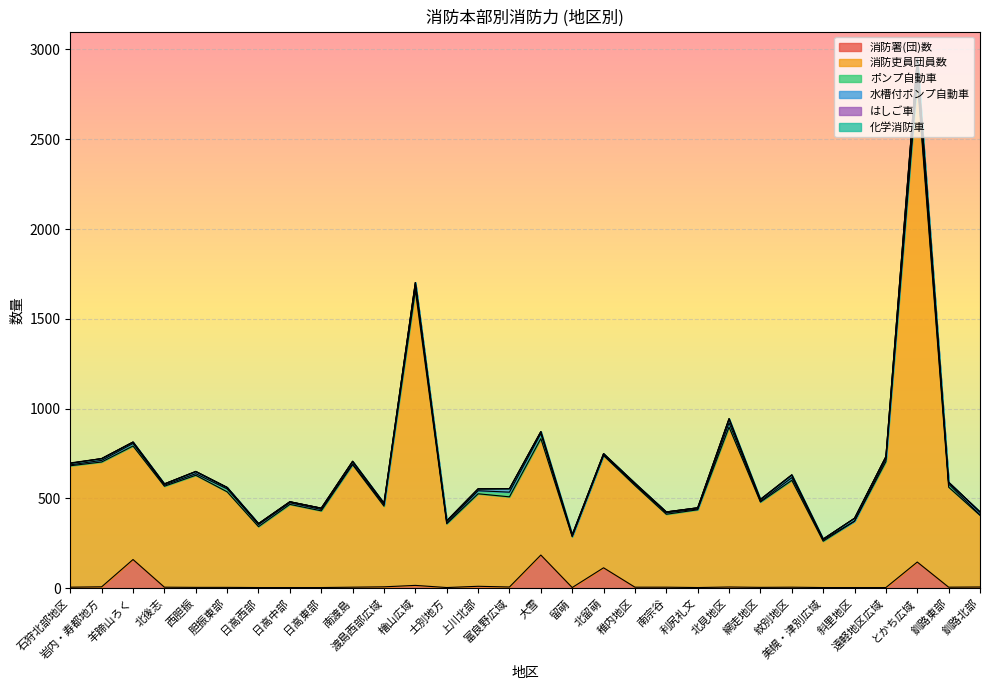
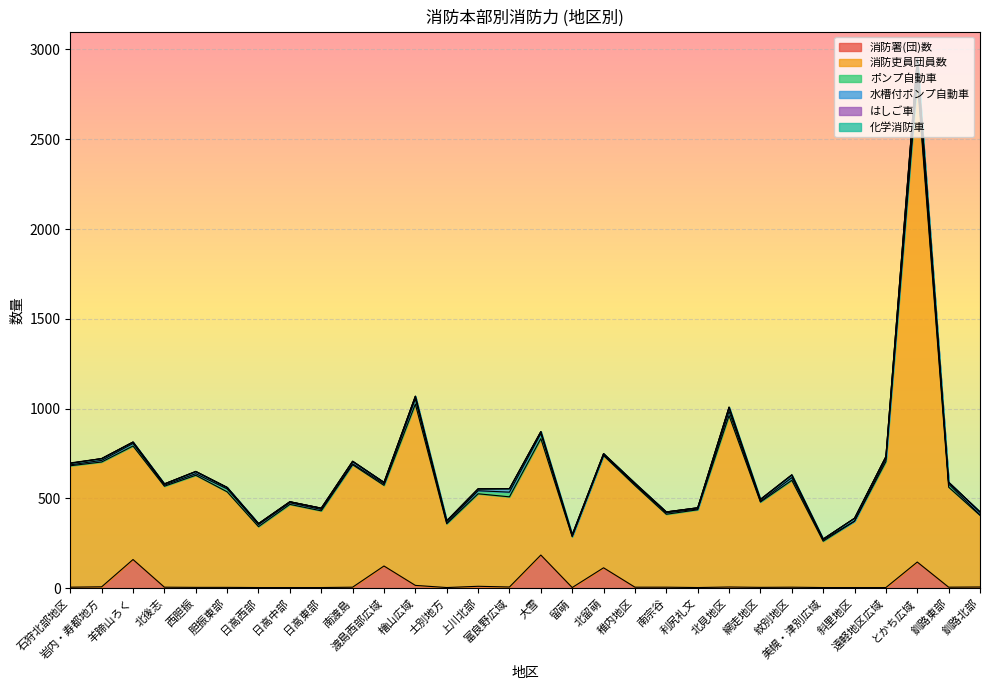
  {
    "消防署(団)数": {
      "石狩北部地区": 10,
      "岩内・寿都地方": 10,
      "羊蹄山ろく": 160,
      "北後志": 10,
      "西胆振": 10,
      "胆振東部": 10,
      "日高西部": 0,
      "日高中部": 0,
      "日高東部": 0,
      "南渡島": 10,
-     "渡島西部広域": 10,
+     "渡島西部広域": 120,
      "檜山広域": 20,
      "士別地方": 0,
      "上川北部": 10,
      "富良野広域": 10,
      "大雪": 190,
      "留萌": 0,
      "北留萌": 110,
      "稚内地区": 10,
      "南宗谷": 10,
      "利尻礼文": 0,
      "北見地区": 10,
      "網走地区": 10,
      "紋別地区": 10,
      "美幌・津別広域": 0,
      "斜里地区": 0,
      "遠軽地区広域": 0,
      "とかち広域": 150,
      "釧路東部": 10,
      "釧路北部": 10
    },
    "消防吏員団員数": {
      "胆振東部": 530,
-     "檜山広域": 1640,
+     "檜山広域": 1010,
      "上川北部": 520,
      "富良野広域": 500,
      "大雪": 650,
-     "北見地区": 890,
+     "北見地区": 950,
      "紋別地区": 600,
      "釧路東部": 560
    }
  }
